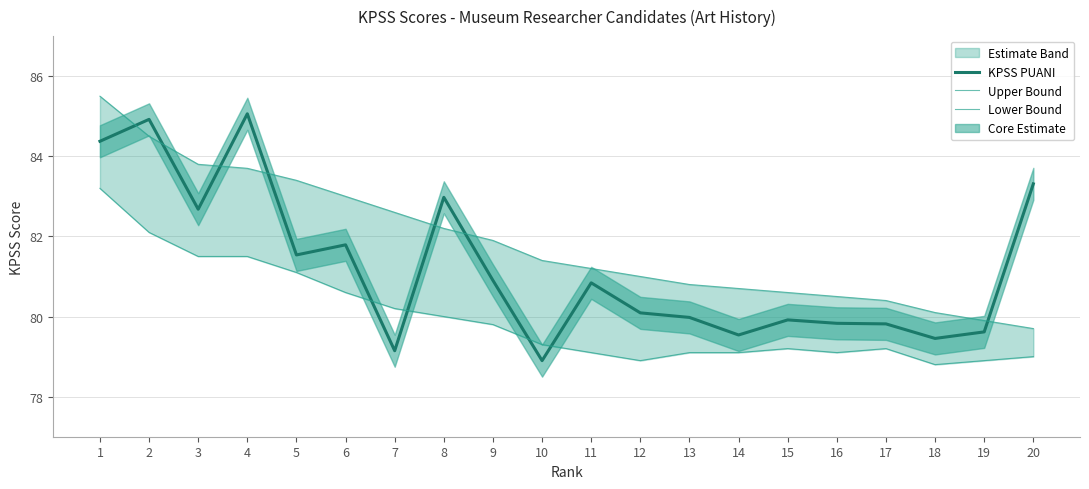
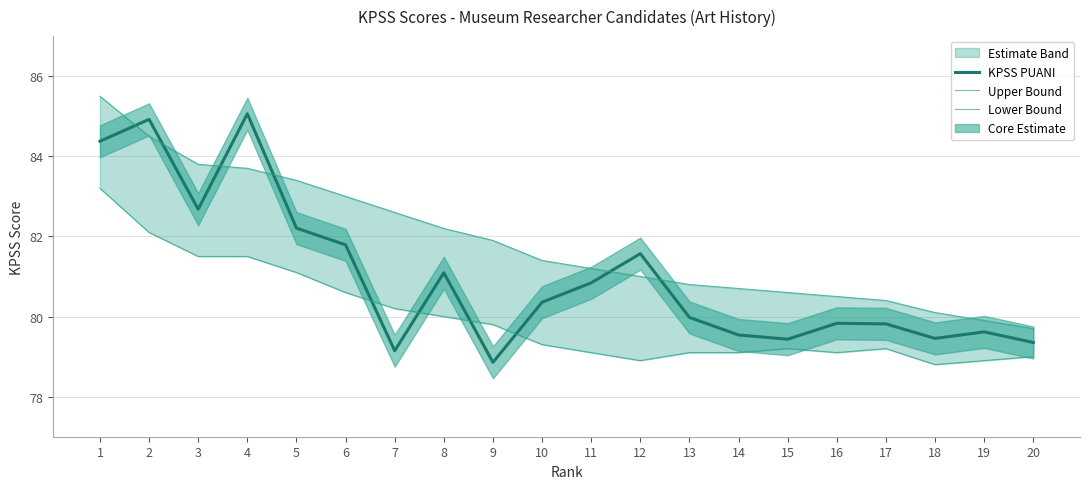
  {
    "KPSS PUANI": {
      "1": 84.4,
      "2": 84.9,
      "3": 82.7,
      "4": 85.1,
-     "5": 81.5,
+     "5": 82.2,
      "6": 81.8,
      "7": 79.1,
-     "8": 83.0,
-     "9": 80.9,
-     "10": 78.9,
+     "8": 81.1,
+     "9": 78.9,
+     "10": 80.4,
      "11": 80.8,
-     "12": 80.1,
+     "12": 81.6,
      "13": 80.0,
      "14": 79.5,
-     "15": 79.9,
+     "15": 79.4,
      "16": 79.8,
      "17": 79.8,
      "18": 79.5,
      "19": 79.6,
-     "20": 83.3
+     "20": 79.4
    }
  }
